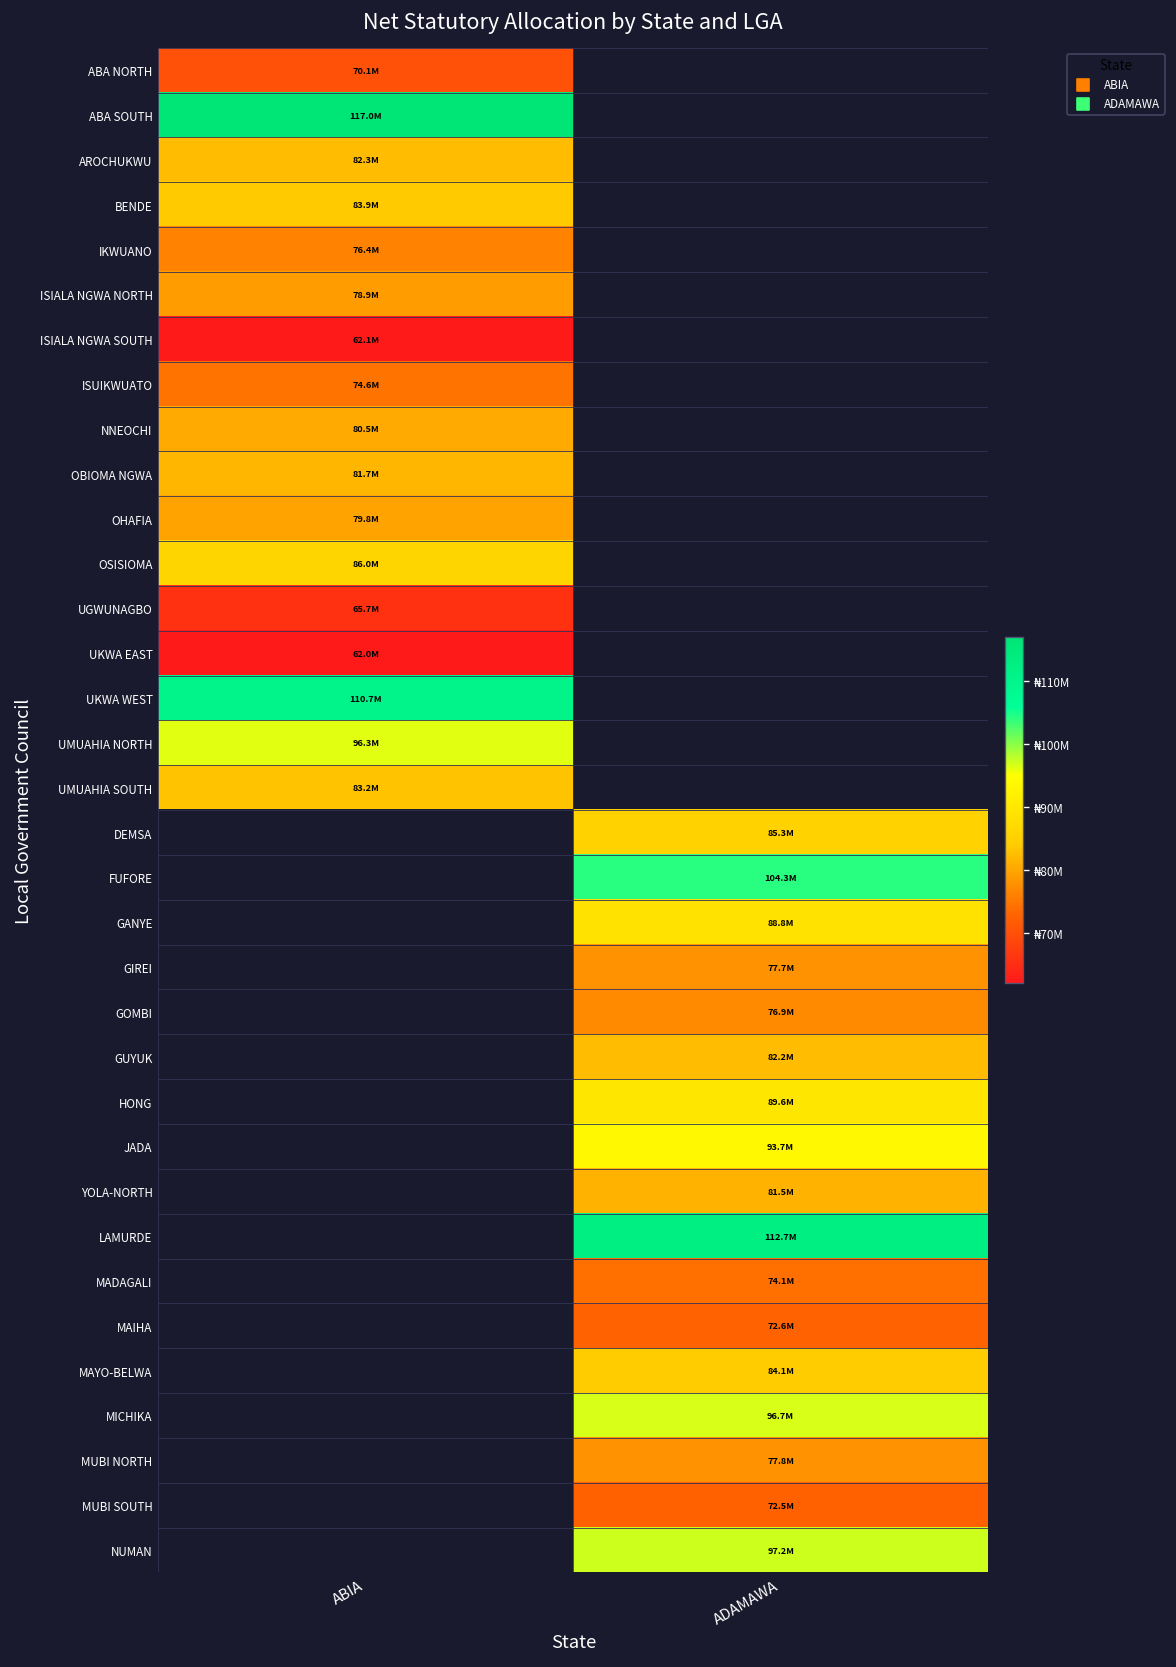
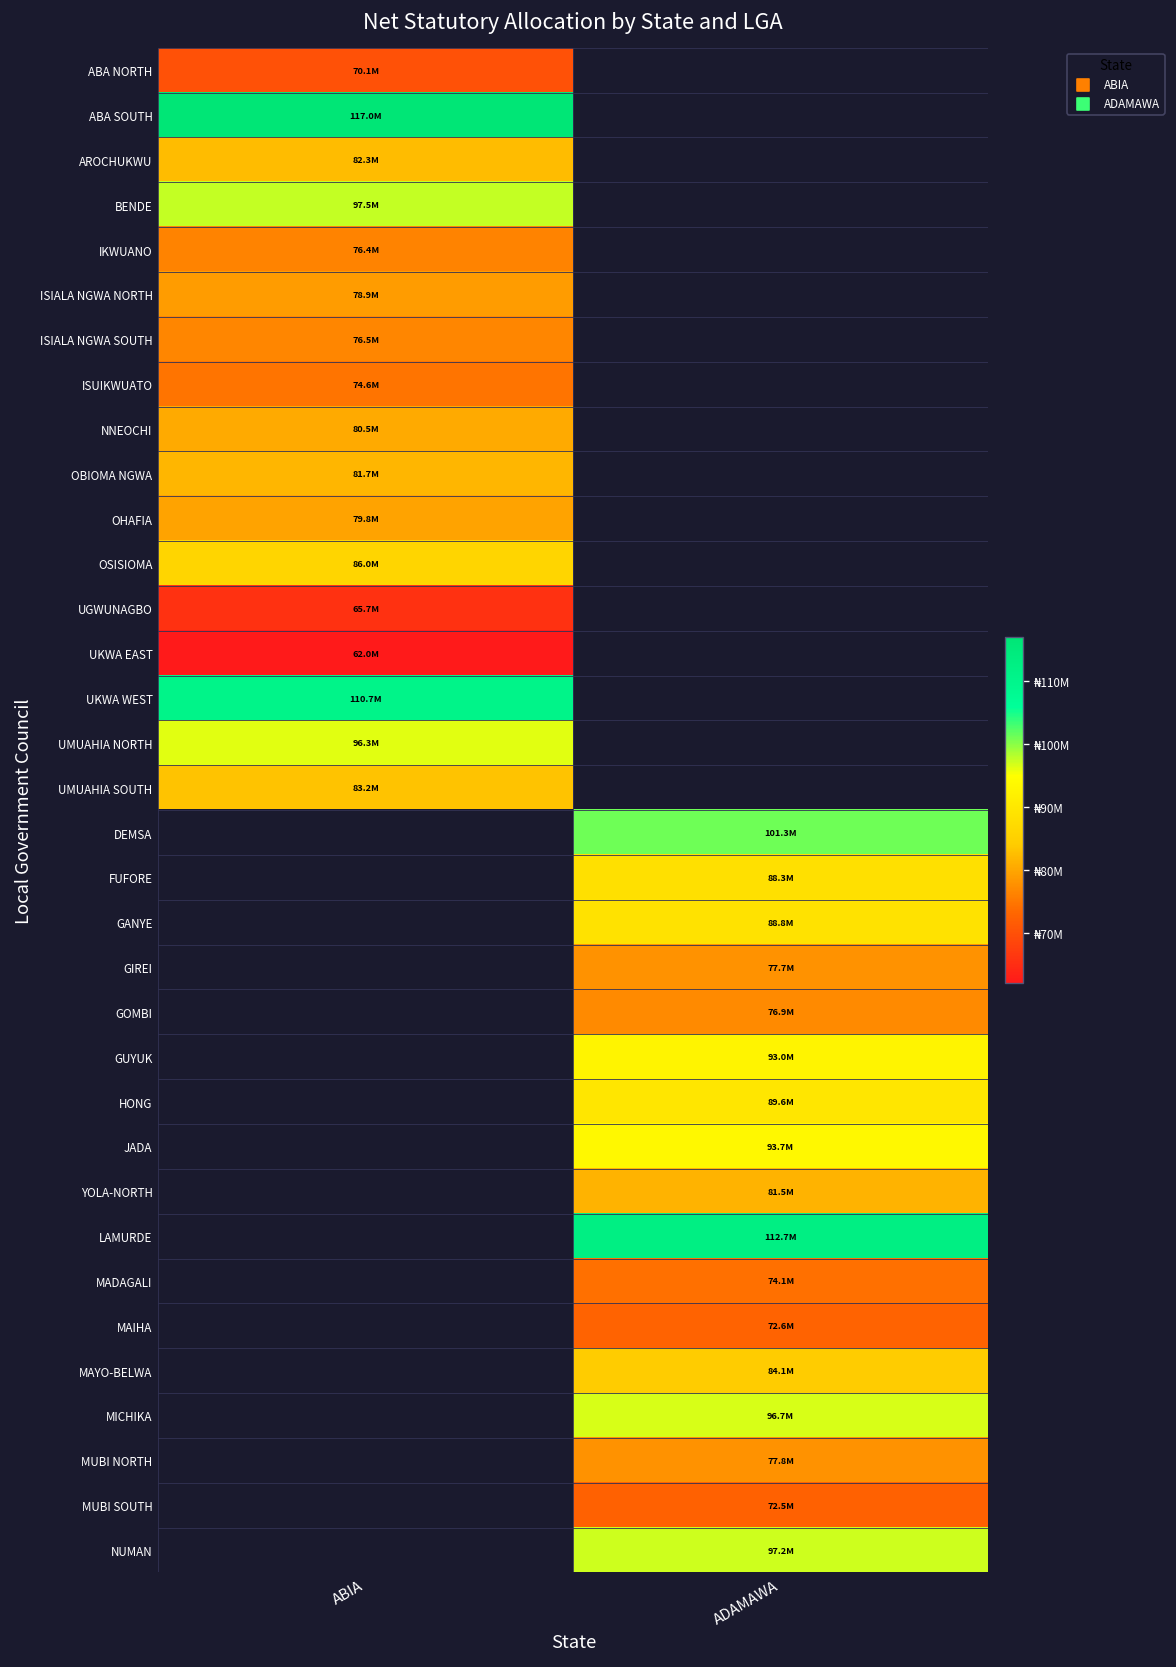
  {
    "ABA NORTH": {
      "ABIA": "70.1M"
    },
    "ABA SOUTH": {
      "ABIA": "117.0M"
    },
    "AROCHUKWU": {
      "ABIA": "82.3M"
    },
    "BENDE": {
-     "ABIA": "83.9M"
+     "ABIA": "97.5M"
    },
    "IKWUANO": {
      "ABIA": "76.4M"
    },
    "ISIALA NGWA NORTH": {
      "ABIA": "78.9M"
    },
    "ISIALA NGWA SOUTH": {
-     "ABIA": "62.1M"
+     "ABIA": "76.5M"
    },
    "ISUIKWUATO": {
      "ABIA": "74.6M"
    },
    "NNEOCHI": {
      "ABIA": "80.5M"
    },
    "OBIOMA NGWA": {
      "ABIA": "81.7M"
    },
    "OHAFIA": {
      "ABIA": "79.8M"
    },
    "OSISIOMA": {
      "ABIA": "86.0M"
    },
    "UGWUNAGBO": {
      "ABIA": "65.7M"
    },
    "UKWA EAST": {
      "ABIA": "62.0M"
    },
    "UKWA WEST": {
      "ABIA": "110.7M"
    },
    "UMUAHIA NORTH": {
      "ABIA": "96.3M"
    },
    "UMUAHIA SOUTH": {
      "ABIA": "83.2M"
    },
    "DEMSA": {
-     "ADAMAWA": "85.3M"
+     "ADAMAWA": "101.3M"
    },
    "FUFORE": {
-     "ADAMAWA": "104.3M"
+     "ADAMAWA": "88.3M"
    },
    "GANYE": {
      "ADAMAWA": "88.8M"
    },
    "GIREI": {
      "ADAMAWA": "77.7M"
    },
    "GOMBI": {
      "ADAMAWA": "76.9M"
    },
    "GUYUK": {
-     "ADAMAWA": "82.2M"
+     "ADAMAWA": "93.0M"
    },
    "HONG": {
      "ADAMAWA": "89.6M"
    },
    "JADA": {
      "ADAMAWA": "93.7M"
    },
    "YOLA-NORTH": {
      "ADAMAWA": "81.5M"
    },
    "LAMURDE": {
      "ADAMAWA": "112.7M"
    },
    "MADAGALI": {
      "ADAMAWA": "74.1M"
    },
    "MAIHA": {
      "ADAMAWA": "72.6M"
    },
    "MAYO-BELWA": {
      "ADAMAWA": "84.1M"
    },
    "MICHIKA": {
      "ADAMAWA": "96.7M"
    },
    "MUBI NORTH": {
      "ADAMAWA": "77.8M"
    },
    "MUBI SOUTH": {
      "ADAMAWA": "72.5M"
    },
    "NUMAN": {
      "ADAMAWA": "97.2M"
    }
  }
